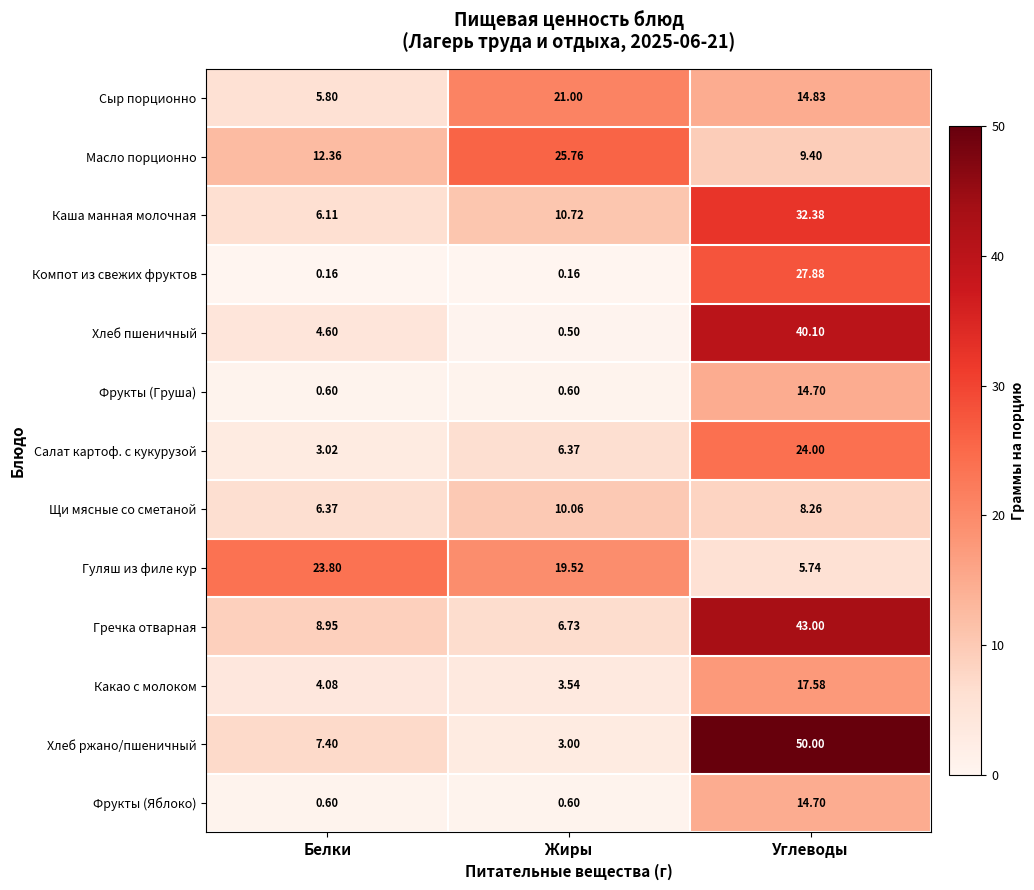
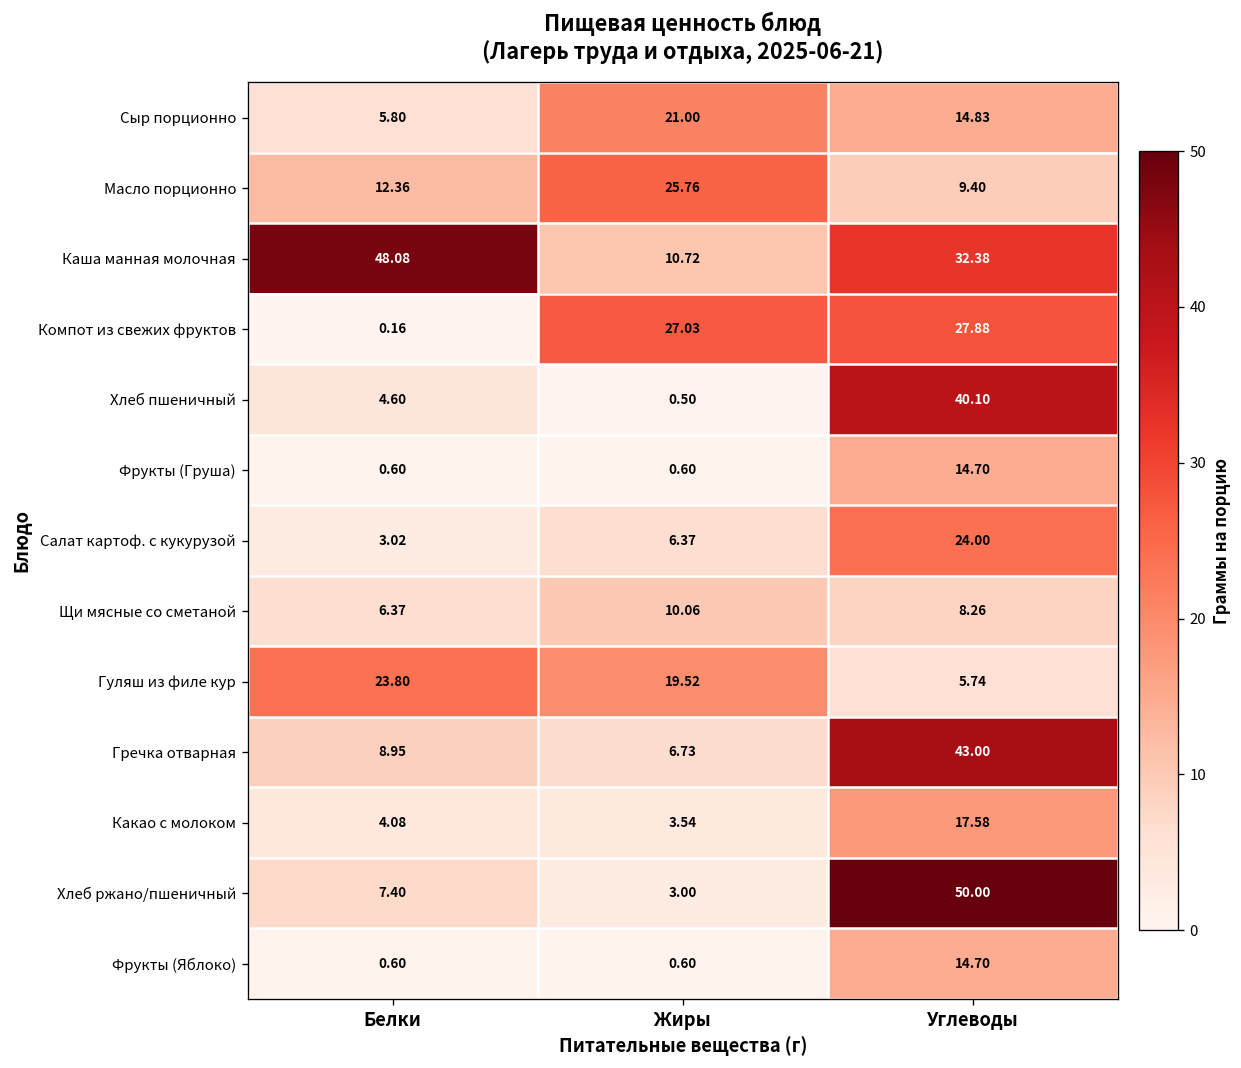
  {
    "Сыр порционно": {
      "Белки": 5.80,
      "Жиры": 21.00,
      "Углеводы": 14.83
    },
    "Масло порционно": {
      "Белки": 12.36,
      "Жиры": 25.76,
      "Углеводы": 9.40
    },
    "Каша манная молочная": {
-     "Белки": 6.11,
+     "Белки": 48.08,
      "Жиры": 10.72,
      "Углеводы": 32.38
    },
    "Компот из свежих фруктов": {
      "Белки": 0.16,
-     "Жиры": 0.16,
+     "Жиры": 27.03,
      "Углеводы": 27.88
    },
    "Хлеб пшеничный": {
      "Белки": 4.60,
      "Жиры": 0.50,
      "Углеводы": 40.10
    },
    "Фрукты (Груша)": {
      "Белки": 0.60,
      "Жиры": 0.60,
      "Углеводы": 14.70
    },
    "Салат картоф. с кукурузой": {
      "Белки": 3.02,
      "Жиры": 6.37,
      "Углеводы": 24.00
    },
    "Щи мясные со сметаной": {
      "Белки": 6.37,
      "Жиры": 10.06,
      "Углеводы": 8.26
    },
    "Гуляш из филе кур": {
      "Белки": 23.80,
      "Жиры": 19.52,
      "Углеводы": 5.74
    },
    "Гречка отварная": {
      "Белки": 8.95,
      "Жиры": 6.73,
      "Углеводы": 43.00
    },
    "Какао с молоком": {
      "Белки": 4.08,
      "Жиры": 3.54,
      "Углеводы": 17.58
    },
    "Хлеб ржано/пшеничный": {
      "Белки": 7.40,
      "Жиры": 3.00,
      "Углеводы": 50.00
    },
    "Фрукты (Яблоко)": {
      "Белки": 0.60,
      "Жиры": 0.60,
      "Углеводы": 14.70
    }
  }
